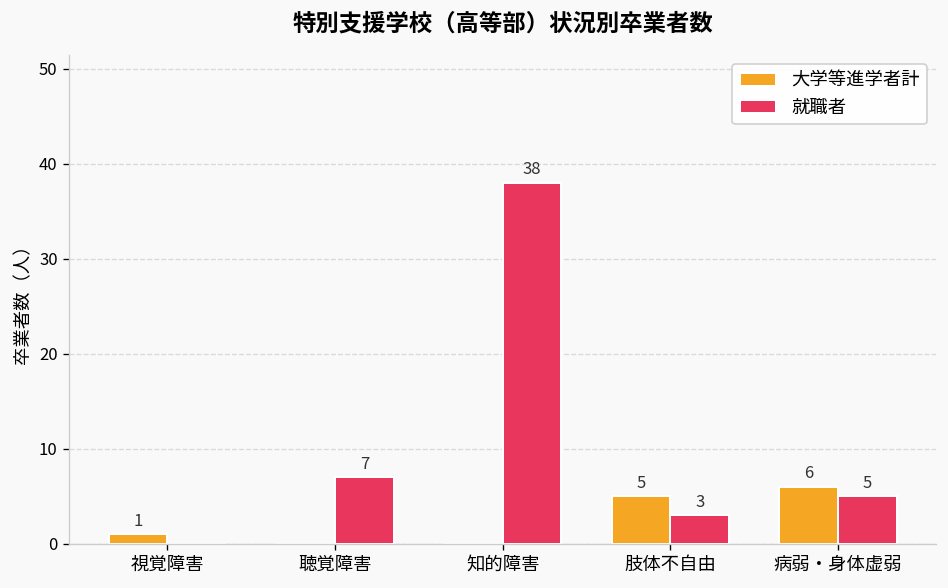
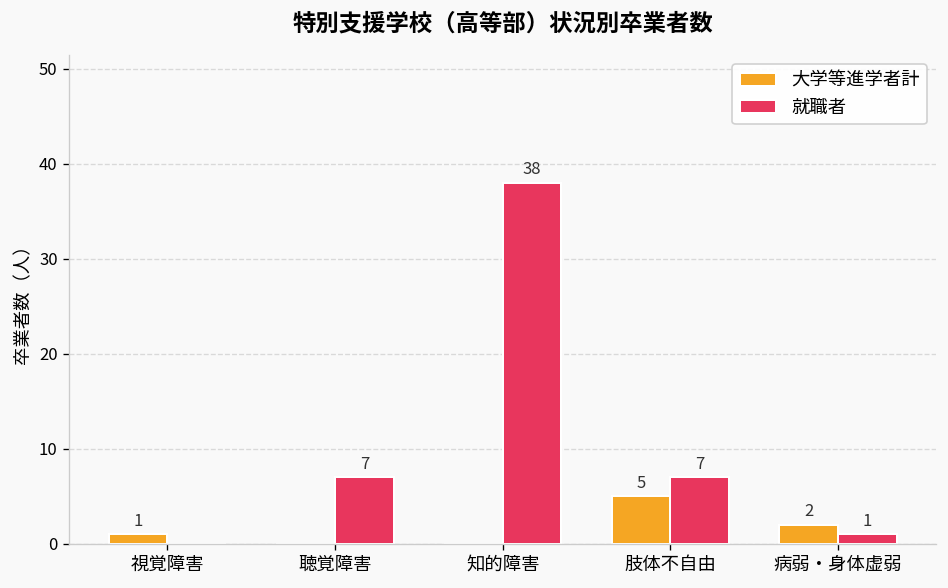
  {
    "大学等進学者計": {
      "視覚障害": 1,
      "肢体不自由": 5,
-     "病弱・身体虚弱": 6
+     "病弱・身体虚弱": 2
    },
    "就職者": {
      "聴覚障害": 7,
      "知的障害": 38,
-     "肢体不自由": 3,
-     "病弱・身体虚弱": 5
+     "肢体不自由": 7,
+     "病弱・身体虚弱": 1
    }
  }
